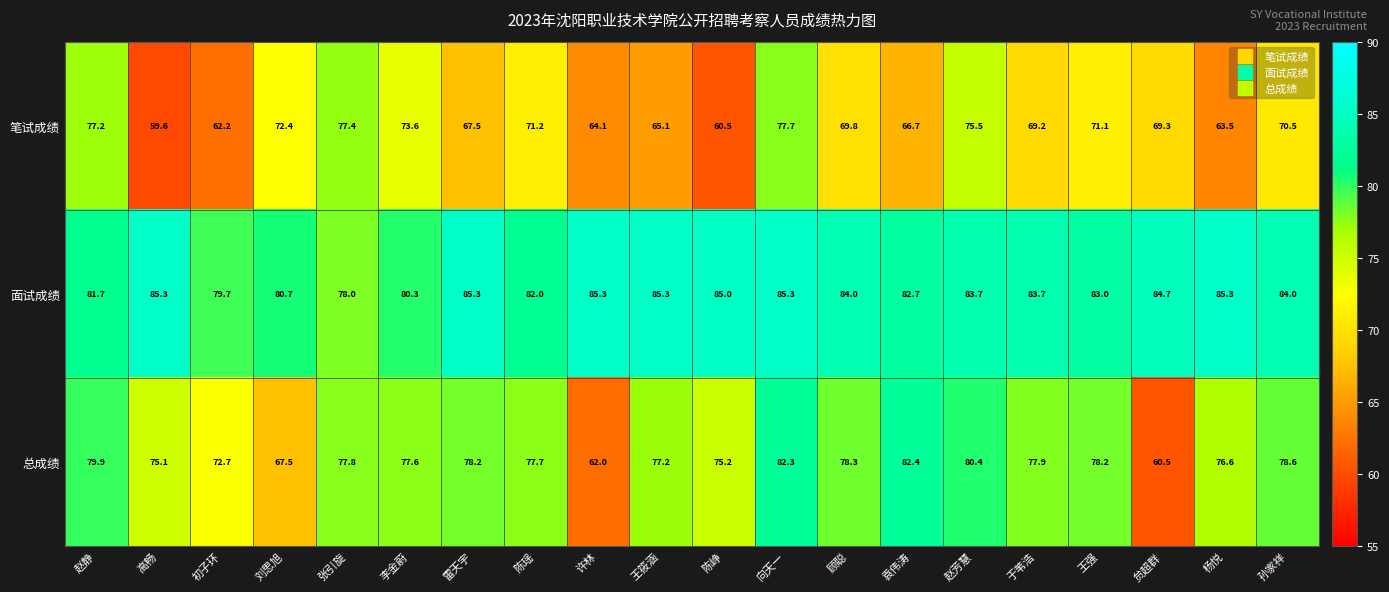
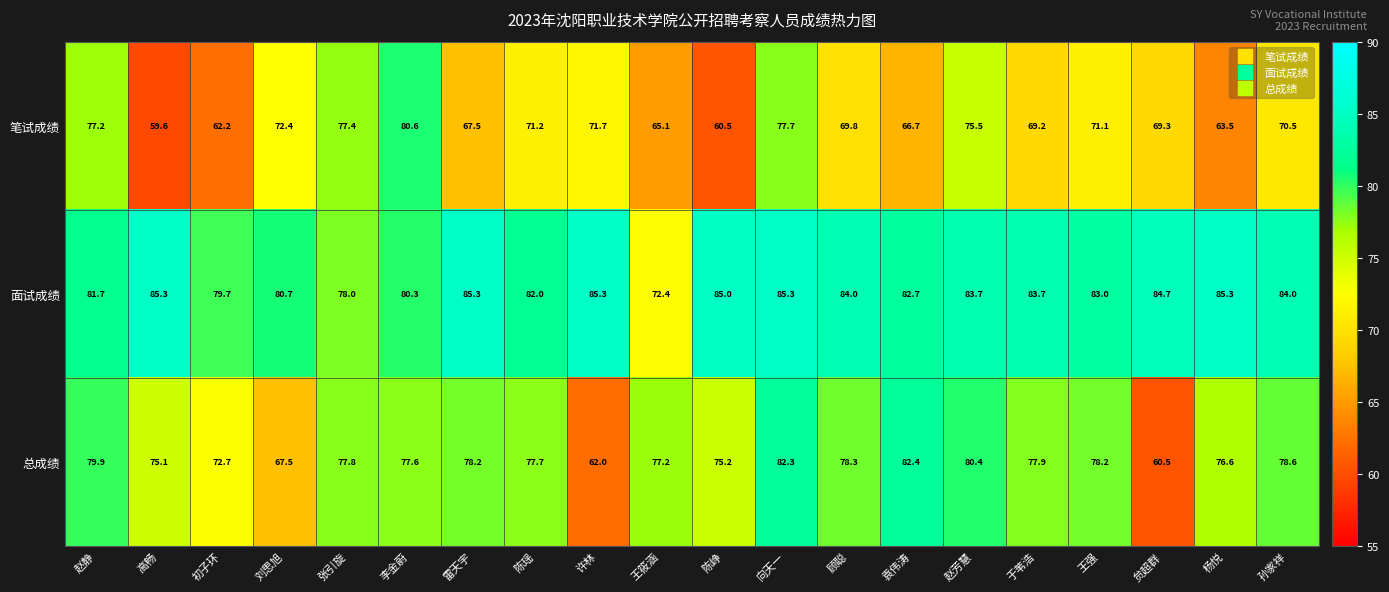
  {
    "笔试成绩": {
      "赵静": 77.2,
      "高畅": 59.6,
      "初子环": 62.2,
      "刘思旭": 72.4,
      "张引旋": 77.4,
-     "李金蔚": 73.6,
+     "李金蔚": 80.6,
      "雷天宇": 67.5,
      "陈瑶": 71.2,
-     "许林": 64.1,
+     "许林": 71.7,
      "王筱涵": 65.1,
      "陈峥": 60.5,
      "向天一": 77.7,
      "顾聪": 69.8,
      "袁伟涛": 66.7,
      "赵芳慧": 75.5,
      "于苇浩": 69.2,
      "王强": 71.1,
      "贠超群": 69.3,
      "杨悦": 63.5,
      "孙家祥": 70.5
    },
    "面试成绩": {
      "赵静": 81.7,
      "高畅": 85.3,
      "初子环": 79.7,
      "刘思旭": 80.7,
      "张引旋": 78.0,
      "李金蔚": 80.3,
      "雷天宇": 85.3,
      "陈瑶": 82.0,
      "许林": 85.3,
-     "王筱涵": 85.3,
+     "王筱涵": 72.4,
      "陈峥": 85.0,
      "向天一": 85.3,
      "顾聪": 84.0,
      "袁伟涛": 82.7,
      "赵芳慧": 83.7,
      "于苇浩": 83.7,
      "王强": 83.0,
      "贠超群": 84.7,
      "杨悦": 85.3,
      "孙家祥": 84.0
    },
    "总成绩": {
      "赵静": 79.9,
      "高畅": 75.1,
      "初子环": 72.7,
      "刘思旭": 67.5,
      "张引旋": 77.8,
      "李金蔚": 77.6,
      "雷天宇": 78.2,
      "陈瑶": 77.7,
      "许林": 62.0,
      "王筱涵": 77.2,
      "陈峥": 75.2,
      "向天一": 82.3,
      "顾聪": 78.3,
      "袁伟涛": 82.4,
      "赵芳慧": 80.4,
      "于苇浩": 77.9,
      "王强": 78.2,
      "贠超群": 60.5,
      "杨悦": 76.6,
      "孙家祥": 78.6
    }
  }
